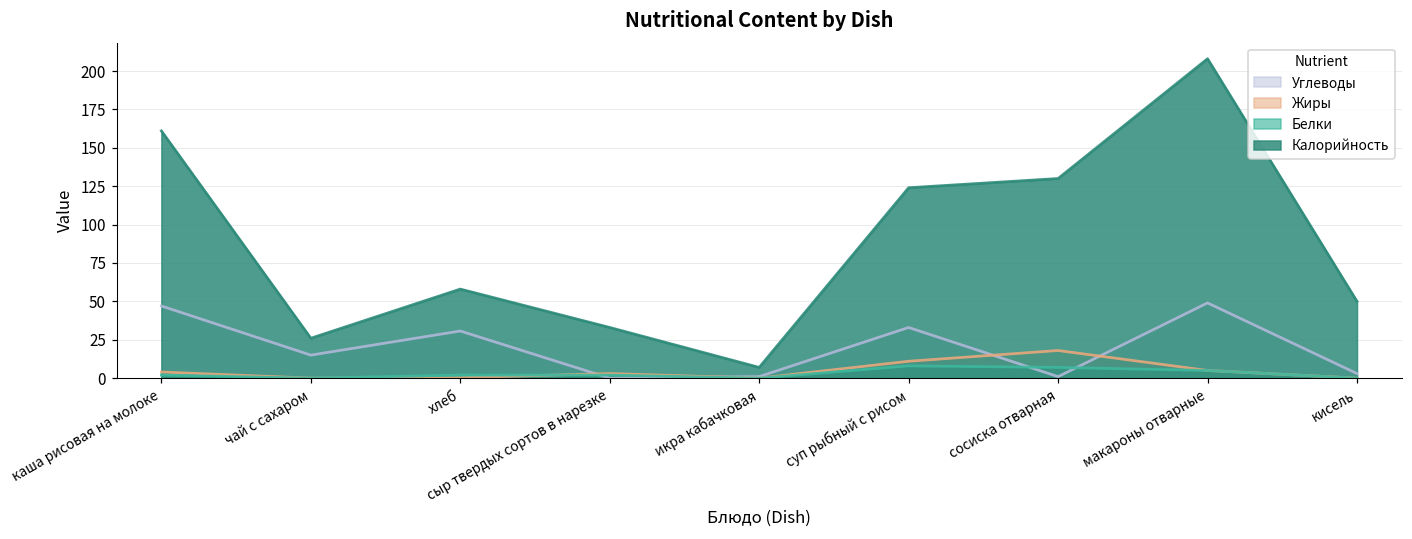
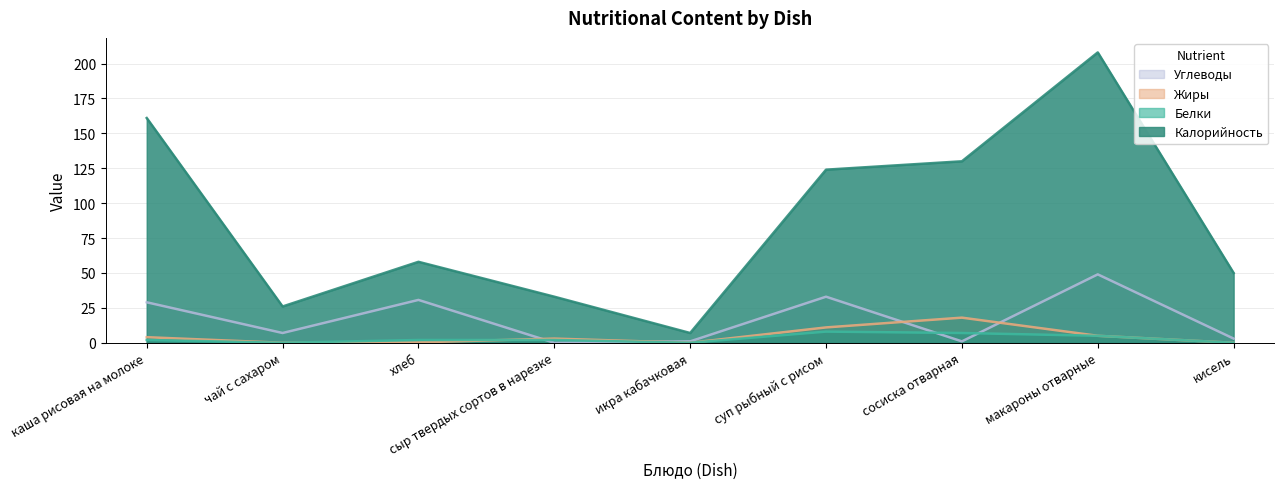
  {
    "Углеводы": {
-     "каша рисовая на молоке": 47,
-     "чай с сахаром": 15,
+     "каша рисовая на молоке": 29,
+     "чай с сахаром": 7,
      "хлеб": 31,
      "сыр твердых сортов в нарезке": 0,
      "суп рыбный с рисом": 33,
      "сосиска отварная": 1,
      "макароны отварные": 49,
      "кисель": 3
    },
    "Жиры": {
      "каша рисовая на молоке": 4,
      "суп рыбный с рисом": 11,
      "сосиска отварная": 18
    }
  }
